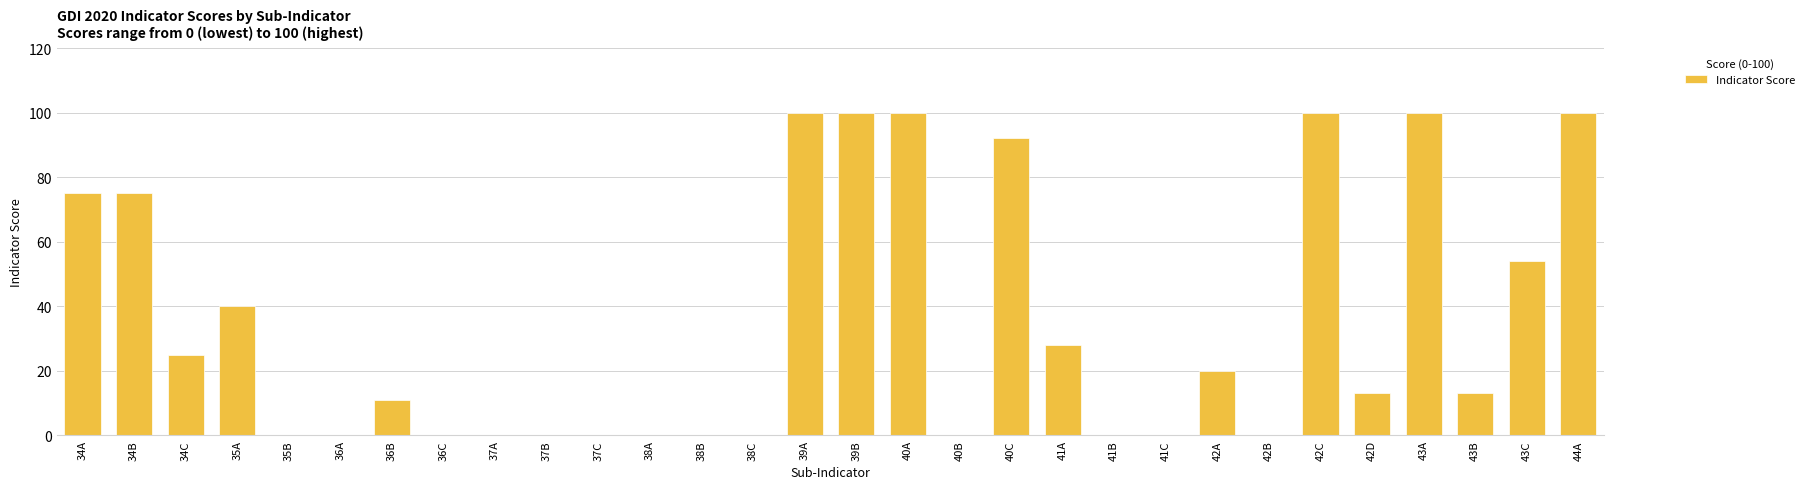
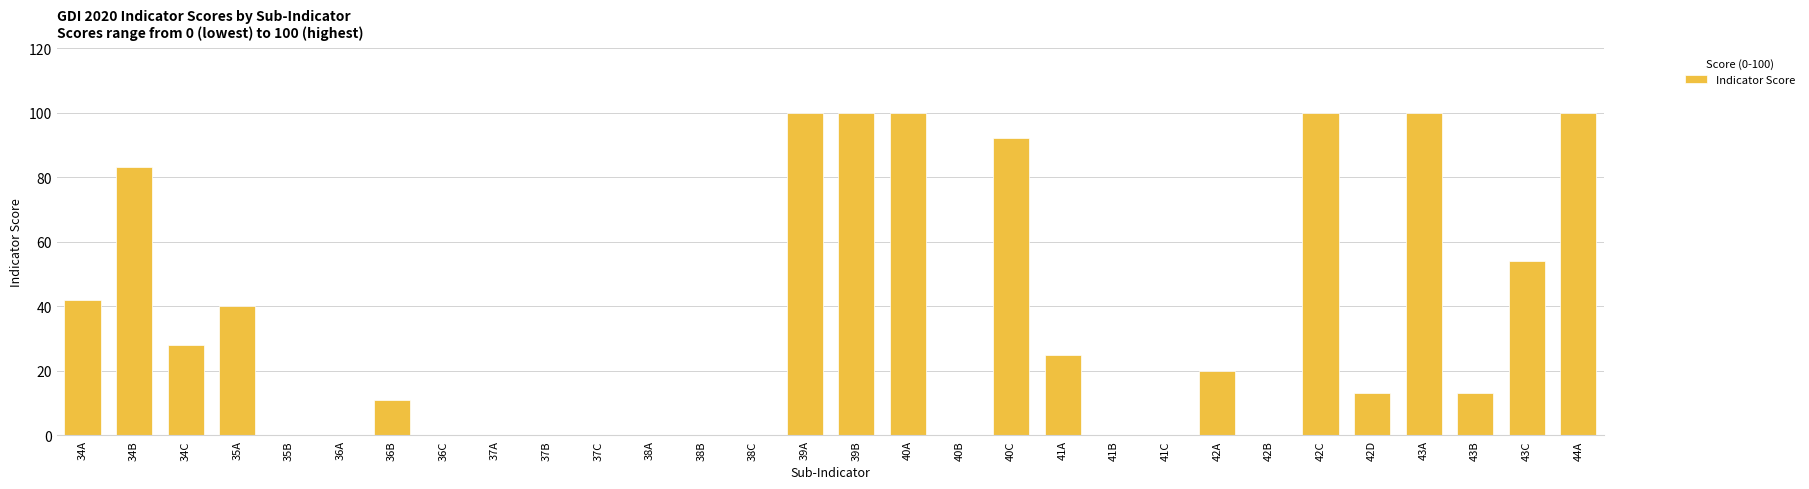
  {
-   "34A": 75,
-   "34B": 75,
-   "34C": 25,
+   "34A": 42,
+   "34B": 83,
+   "34C": 28,
    "35A": 40,
    "35B": 0,
    "36A": 0,
    "36B": 11,
    "36C": 0,
    "37A": 0,
    "37B": 0,
    "37C": 0,
    "38A": 0,
    "38B": 0,
    "38C": 0,
    "39A": 100,
    "39B": 100,
    "40A": 100,
    "40B": 0,
    "40C": 92,
-   "41A": 28,
+   "41A": 25,
    "41B": 0,
    "41C": 0,
    "42A": 20,
    "42B": 0,
    "42C": 100,
    "42D": 13,
    "43A": 100,
    "43B": 13,
    "43C": 54,
    "44A": 100
  }
